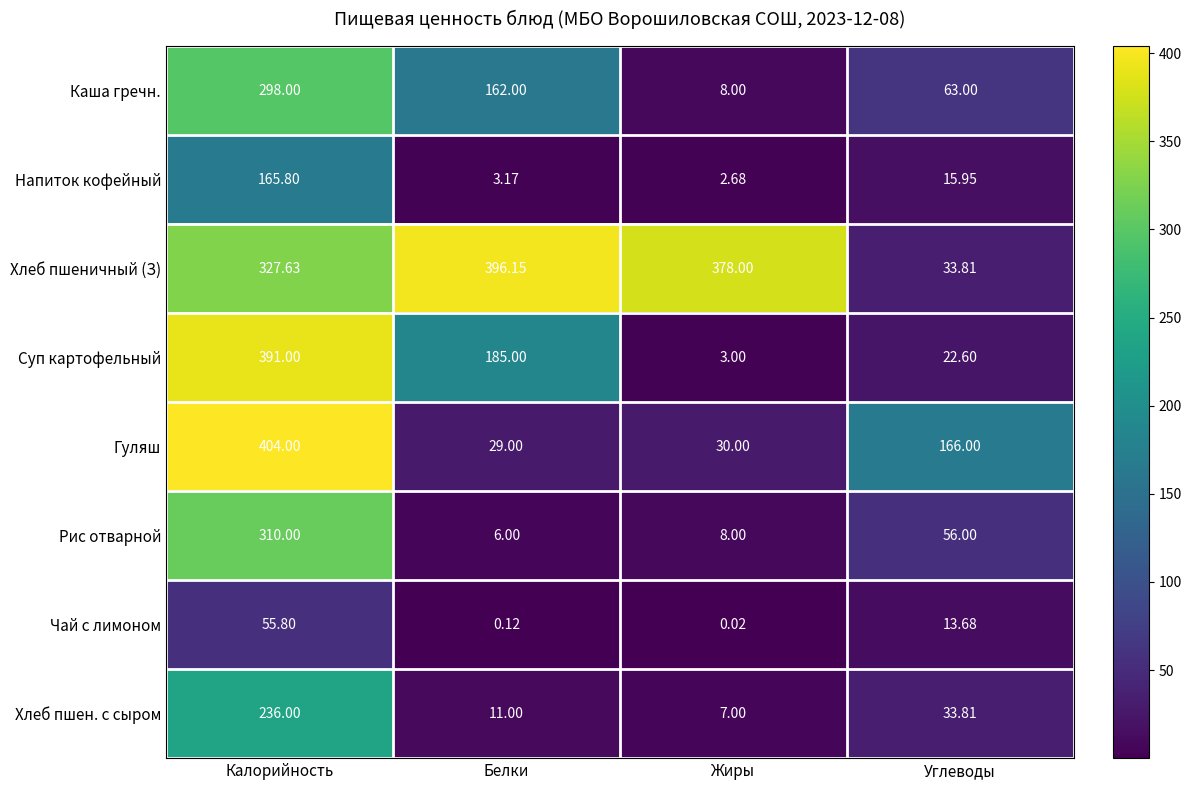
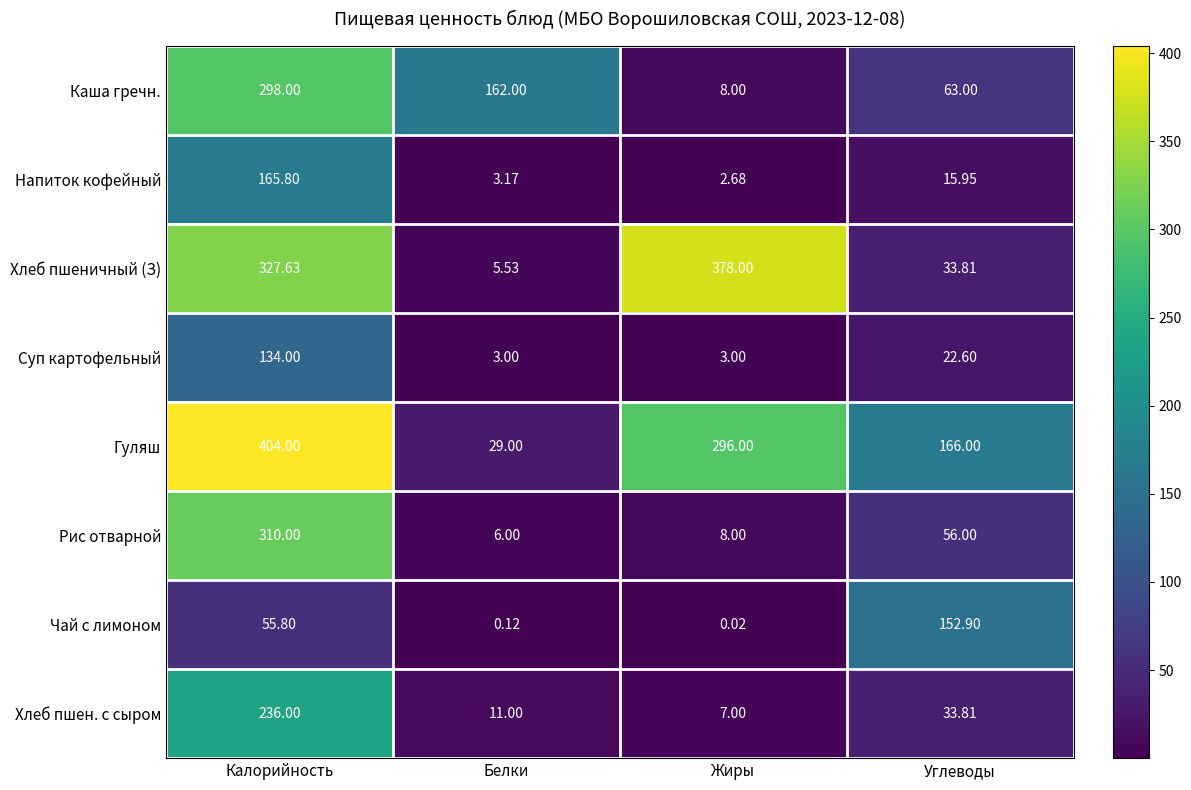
  {
    "Каша гречн.": {
      "Калорийность": 298.00,
      "Белки": 162.00,
      "Жиры": 8.00,
      "Углеводы": 63.00
    },
    "Напиток кофейный": {
      "Калорийность": 165.80,
      "Белки": 3.17,
      "Жиры": 2.68,
      "Углеводы": 15.95
    },
    "Хлеб пшеничный (З)": {
      "Калорийность": 327.63,
-     "Белки": 396.15,
+     "Белки": 5.53,
      "Жиры": 378.00,
      "Углеводы": 33.81
    },
    "Суп картофельный": {
-     "Калорийность": 391.00,
-     "Белки": 185.00,
+     "Калорийность": 134.00,
+     "Белки": 3.00,
      "Жиры": 3.00,
      "Углеводы": 22.60
    },
    "Гуляш": {
      "Калорийность": 404.00,
      "Белки": 29.00,
-     "Жиры": 30.00,
+     "Жиры": 296.00,
      "Углеводы": 166.00
    },
    "Рис отварной": {
      "Калорийность": 310.00,
      "Белки": 6.00,
      "Жиры": 8.00,
      "Углеводы": 56.00
    },
    "Чай с лимоном": {
      "Калорийность": 55.80,
      "Белки": 0.12,
      "Жиры": 0.02,
-     "Углеводы": 13.68
+     "Углеводы": 152.90
    },
    "Хлеб пшен. с сыром": {
      "Калорийность": 236.00,
      "Белки": 11.00,
      "Жиры": 7.00,
      "Углеводы": 33.81
    }
  }
